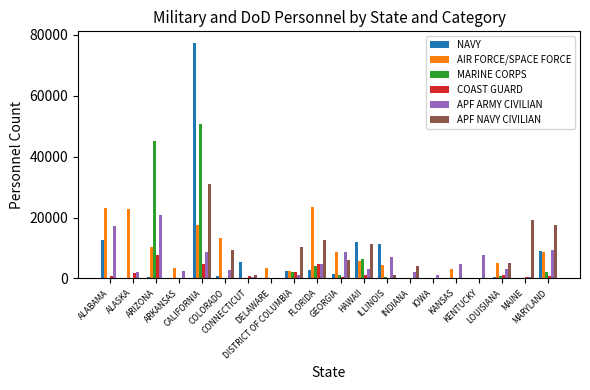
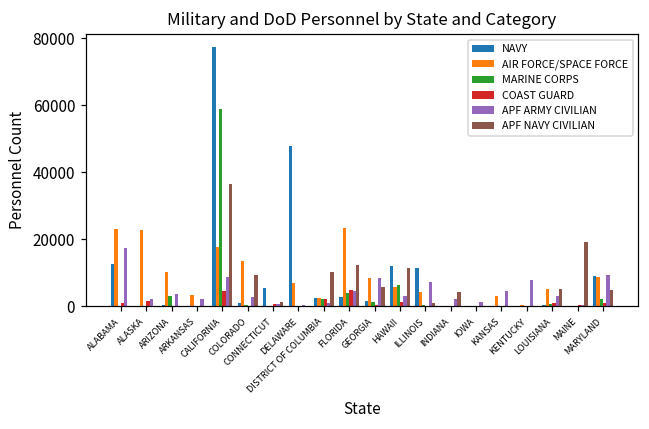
  {
    "NAVY": {
      "ALABAMA": 13000,
      "CALIFORNIA": 77000,
      "COLORADO": 1000,
      "CONNECTICUT": 6000,
-     "DELAWARE": 0,
+     "DELAWARE": 48000,
      "DISTRICT OF COLUMBIA": 2000,
      "FLORIDA": 3000,
      "GEORGIA": 1000,
      "HAWAII": 12000,
      "ILLINOIS": 11000,
      "MARYLAND": 9000
    },
    "AIR FORCE/SPACE FORCE": {
      "ALABAMA": 23000,
      "ALASKA": 23000,
      "ARIZONA": 10000,
      "ARKANSAS": 3000,
      "CALIFORNIA": 18000,
      "COLORADO": 13000,
-     "DELAWARE": 3000,
+     "DELAWARE": 7000,
      "DISTRICT OF COLUMBIA": 2000,
      "FLORIDA": 23000,
      "GEORGIA": 9000,
      "HAWAII": 6000,
      "ILLINOIS": 4000,
      "KANSAS": 3000,
      "LOUISIANA": 5000,
      "MARYLAND": 9000
    },
    "MARINE CORPS": {
-     "ARIZONA": 45000,
-     "CALIFORNIA": 51000,
+     "ARIZONA": 3000,
+     "CALIFORNIA": 59000,
      "DISTRICT OF COLUMBIA": 2000,
      "FLORIDA": 4000,
      "GEORGIA": 1000,
      "HAWAII": 6000,
      "MARYLAND": 2000
    },
    "COAST GUARD": {
      "ALABAMA": 1000,
      "ALASKA": 2000,
-     "ARIZONA": 8000,
+     "ARIZONA": 0,
      "CALIFORNIA": 5000,
      "DISTRICT OF COLUMBIA": 2000,
      "FLORIDA": 5000,
      "HAWAII": 1000,
      "LOUISIANA": 1000,
      "MARYLAND": 1000
    },
    "APF ARMY CIVILIAN": {
      "ALABAMA": 17000,
      "ALASKA": 2000,
-     "ARIZONA": 21000,
+     "ARIZONA": 4000,
      "ARKANSAS": 2000,
      "CALIFORNIA": 9000,
      "COLORADO": 3000,
      "DISTRICT OF COLUMBIA": 1000,
      "FLORIDA": 5000,
      "GEORGIA": 9000,
      "HAWAII": 3000,
      "ILLINOIS": 7000,
      "INDIANA": 2000,
      "IOWA": 1000,
      "KANSAS": 5000,
      "KENTUCKY": 8000,
      "LOUISIANA": 3000,
      "MARYLAND": 9000
    },
    "APF NAVY CIVILIAN": {
-     "CALIFORNIA": 31000,
+     "CALIFORNIA": 36000,
      "COLORADO": 9000,
      "CONNECTICUT": 1000,
      "DISTRICT OF COLUMBIA": 10000,
      "FLORIDA": 12000,
      "GEORGIA": 6000,
      "HAWAII": 11000,
      "ILLINOIS": 1000,
      "INDIANA": 4000,
      "LOUISIANA": 5000,
      "MAINE": 19000,
-     "MARYLAND": 17000
+     "MARYLAND": 5000
    }
  }
